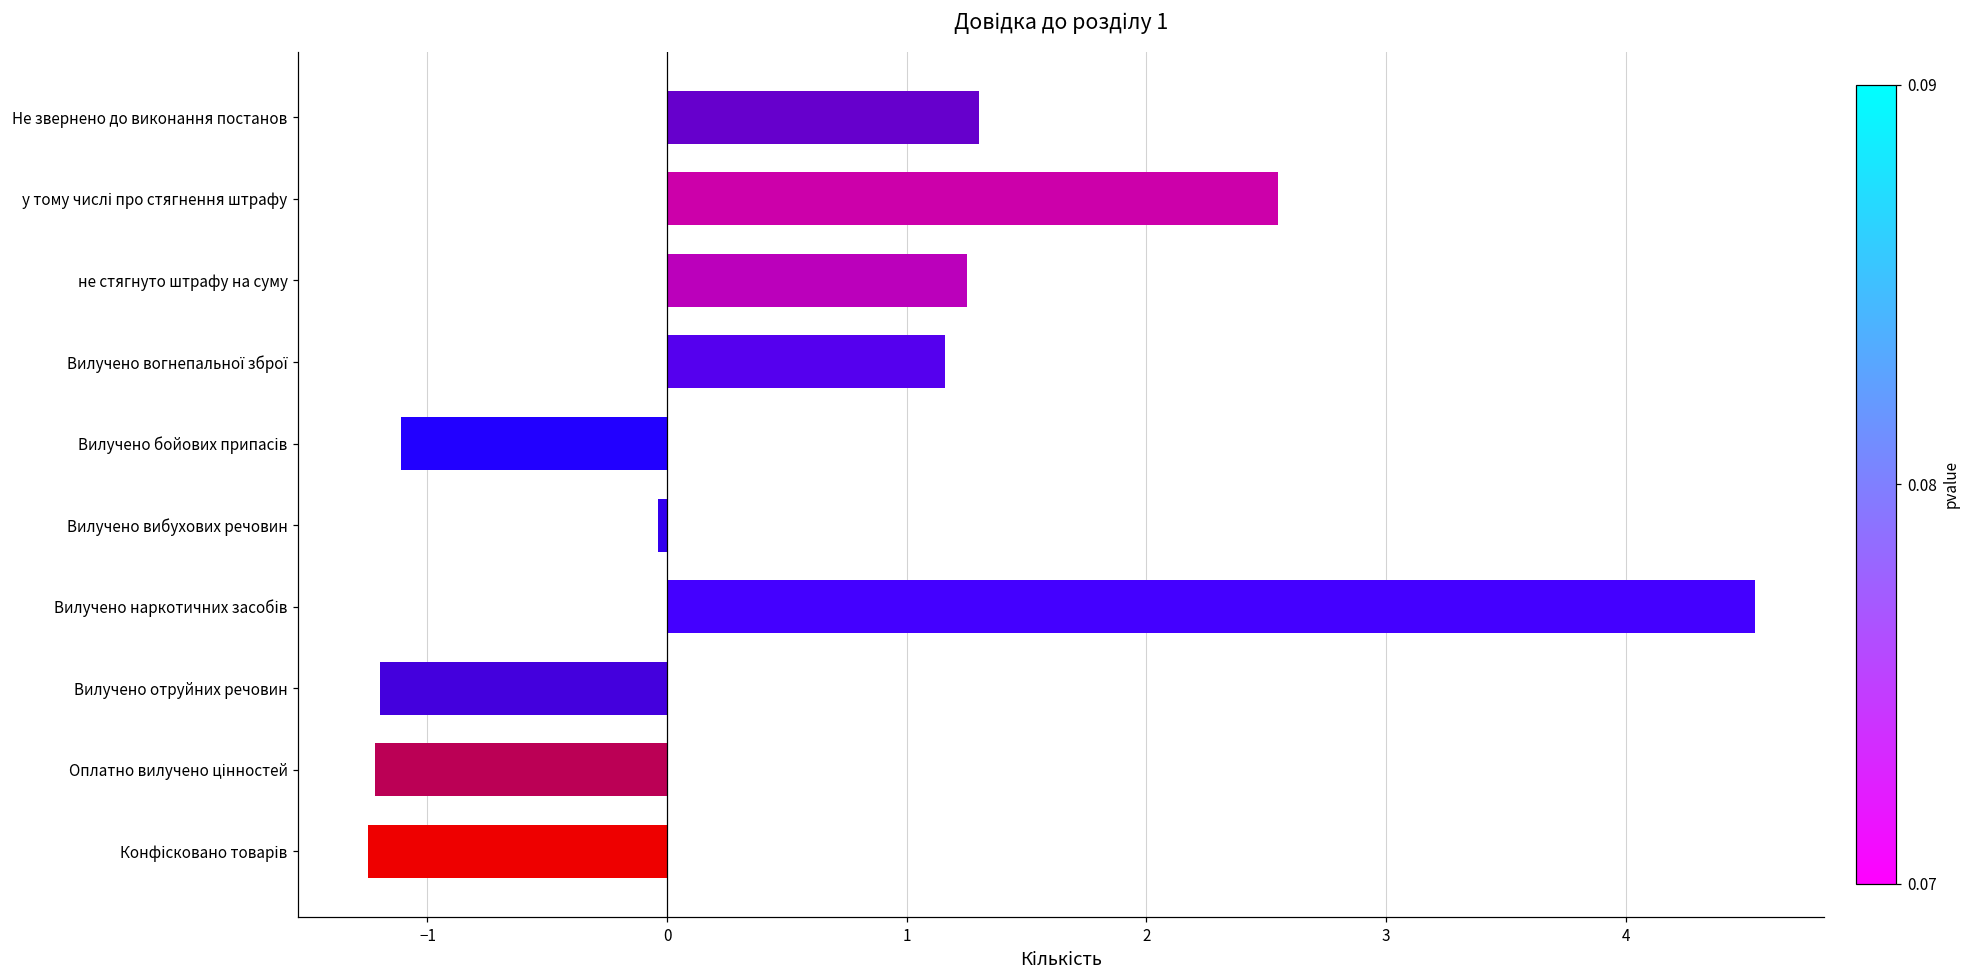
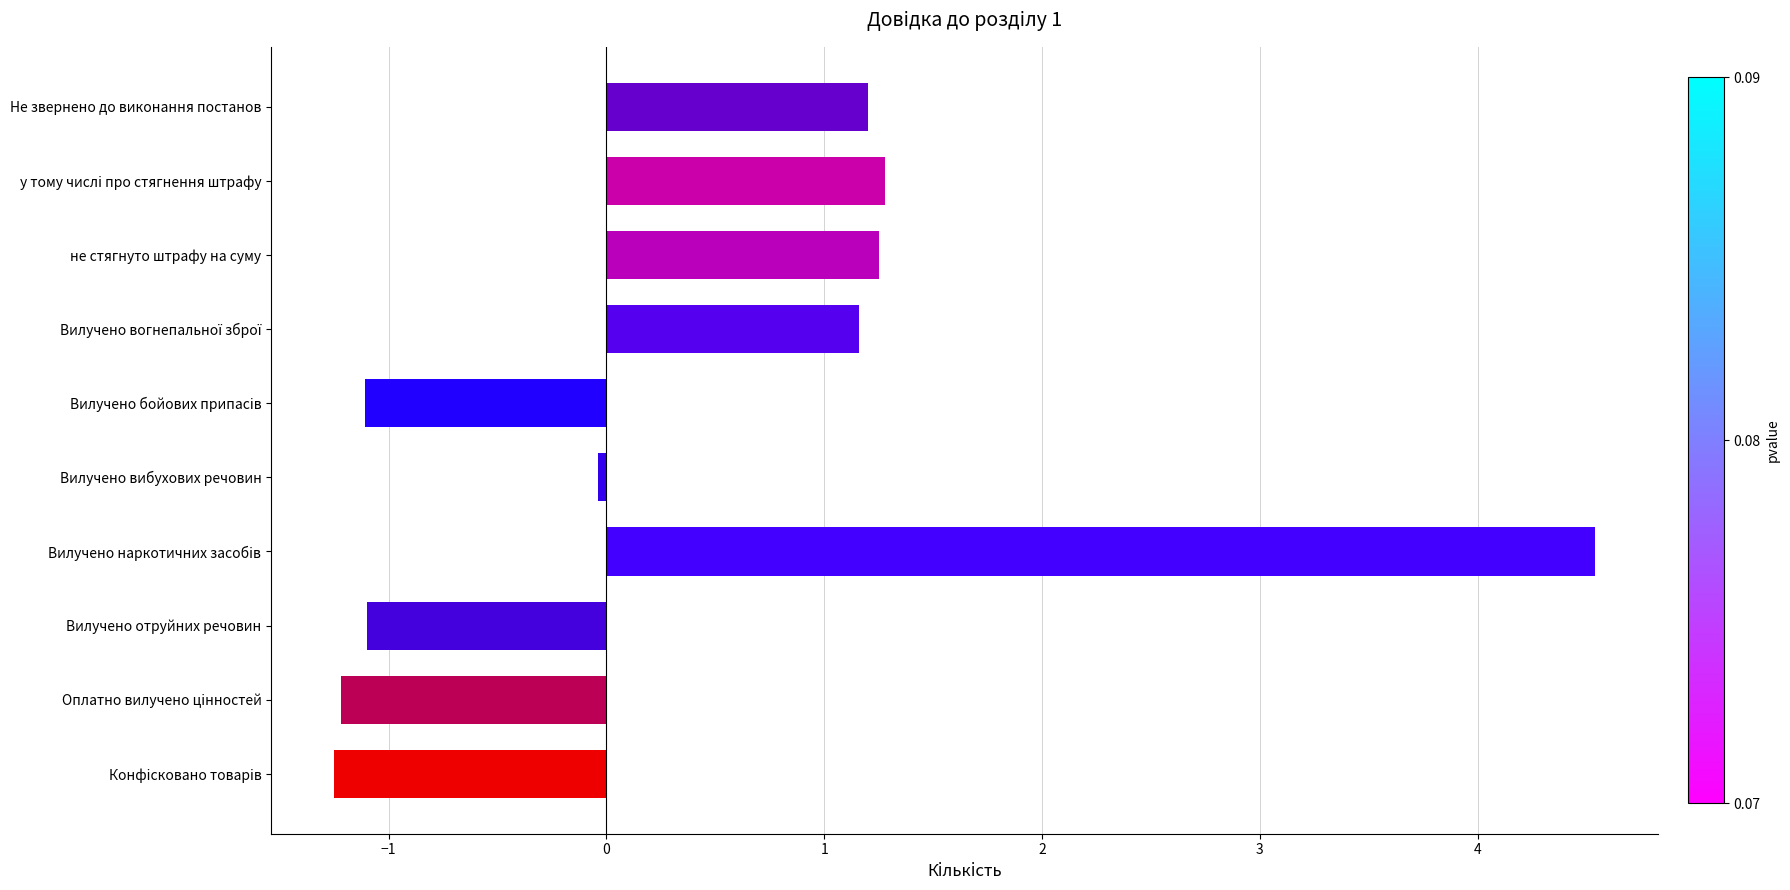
  {
-   "Не звернено до виконання постанов": 1.3,
-   "у тому числі про стягнення штрафу": 2.55,
+   "Не звернено до виконання постанов": 1.2,
+   "у тому числі про стягнення штрафу": 1.28,
    "не стягнуто штрафу на суму": 1.25,
    "Вилучено вогнепальної зброї": 1.16,
    "Вилучено бойових припасів": -1.11,
    "Вилучено вибухових речовин": -0.04,
    "Вилучено наркотичних засобів": 4.54,
-   "Вилучено отруйних речовин": -1.2,
+   "Вилучено отруйних речовин": -1.1,
    "Оплатно вилучено цінностей": -1.22,
    "Конфісковано товарів": -1.25
  }
